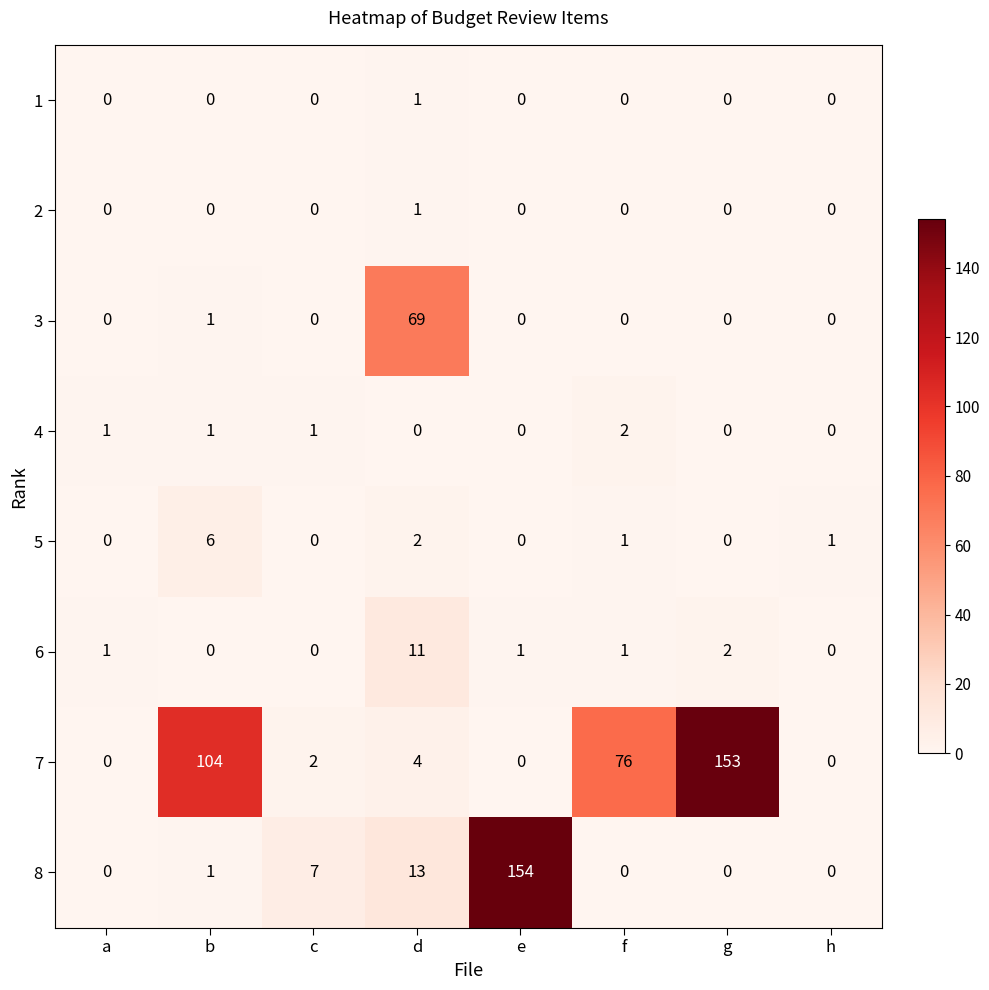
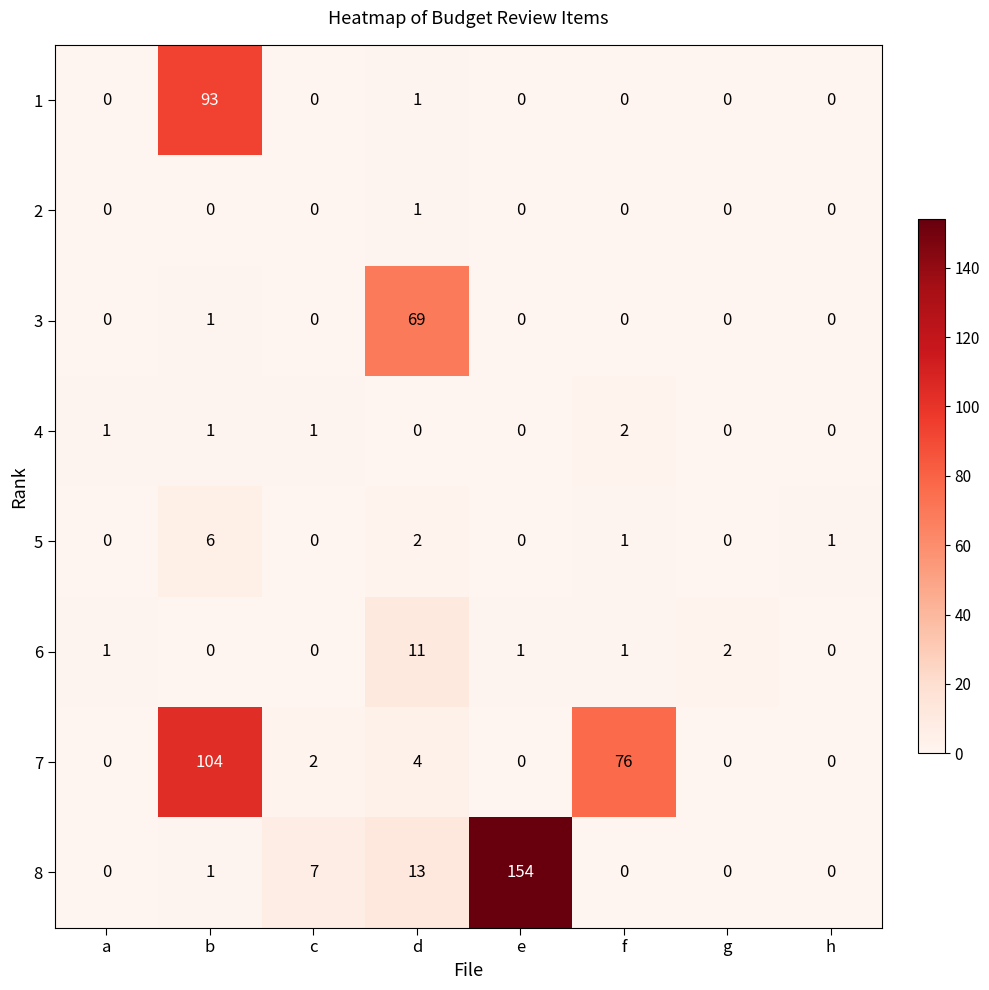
  {
    "1": {
      "a": 0,
-     "b": 0,
+     "b": 93,
      "c": 0,
      "d": 1,
      "e": 0,
      "f": 0,
      "g": 0,
      "h": 0
    },
    "2": {
      "a": 0,
      "b": 0,
      "c": 0,
      "d": 1,
      "e": 0,
      "f": 0,
      "g": 0,
      "h": 0
    },
    "3": {
      "a": 0,
      "b": 1,
      "c": 0,
      "d": 69,
      "e": 0,
      "f": 0,
      "g": 0,
      "h": 0
    },
    "4": {
      "a": 1,
      "b": 1,
      "c": 1,
      "d": 0,
      "e": 0,
      "f": 2,
      "g": 0,
      "h": 0
    },
    "5": {
      "a": 0,
      "b": 6,
      "c": 0,
      "d": 2,
      "e": 0,
      "f": 1,
      "g": 0,
      "h": 1
    },
    "6": {
      "a": 1,
      "b": 0,
      "c": 0,
      "d": 11,
      "e": 1,
      "f": 1,
      "g": 2,
      "h": 0
    },
    "7": {
      "a": 0,
      "b": 104,
      "c": 2,
      "d": 4,
      "e": 0,
      "f": 76,
-     "g": 153,
+     "g": 0,
      "h": 0
    },
    "8": {
      "a": 0,
      "b": 1,
      "c": 7,
      "d": 13,
      "e": 154,
      "f": 0,
      "g": 0,
      "h": 0
    }
  }
